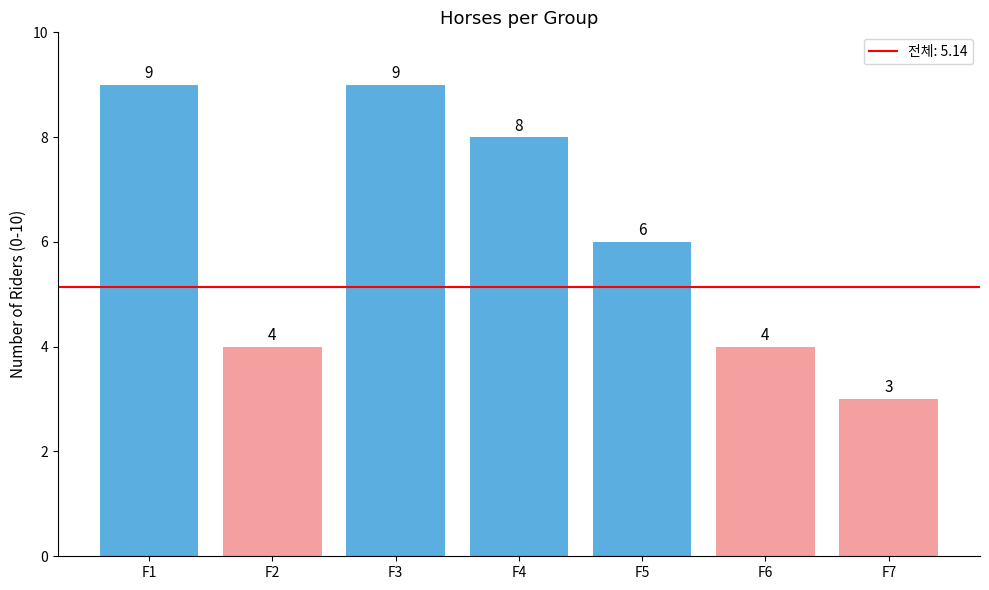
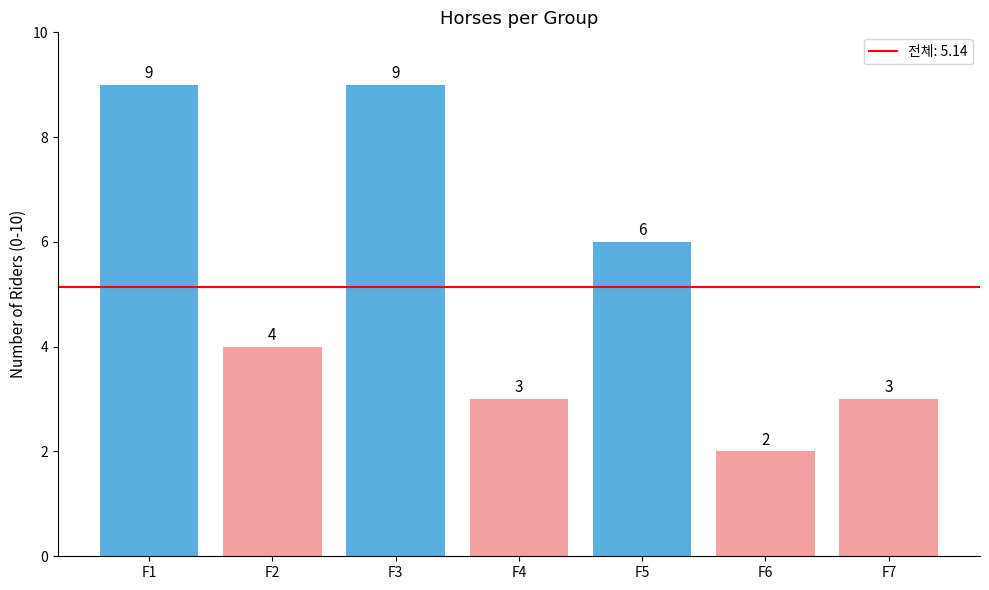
  {
    "F1": 9,
    "F2": 4,
    "F3": 9,
-   "F4": 8,
+   "F4": 3,
    "F5": 6,
-   "F6": 4,
+   "F6": 2,
    "F7": 3
  }
